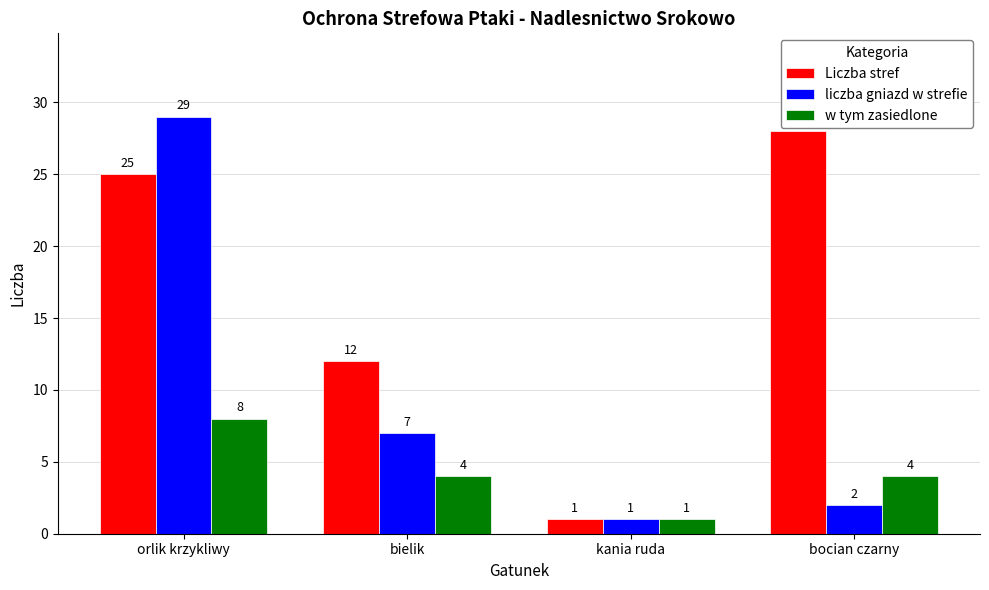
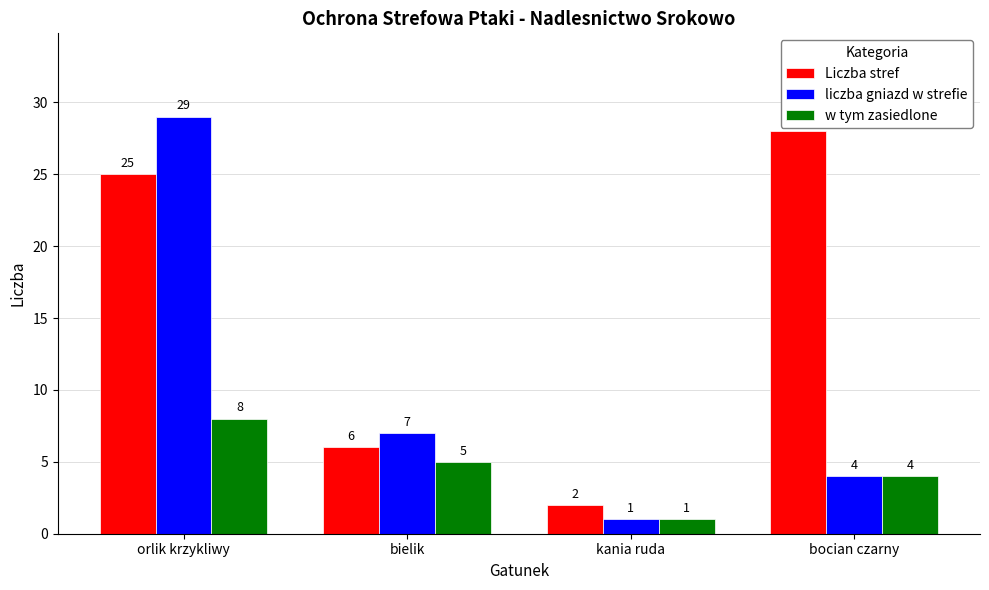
  {
    "Liczba stref": {
      "orlik krzykliwy": 25,
-     "bielik": 12,
-     "kania ruda": 1
+     "bielik": 6,
+     "kania ruda": 2
    },
    "liczba gniazd w strefie": {
      "orlik krzykliwy": 29,
      "bielik": 7,
      "kania ruda": 1,
-     "bocian czarny": 2
+     "bocian czarny": 4
    },
    "w tym zasiedlone": {
      "orlik krzykliwy": 8,
-     "bielik": 4,
+     "bielik": 5,
      "kania ruda": 1,
      "bocian czarny": 4
    }
  }
